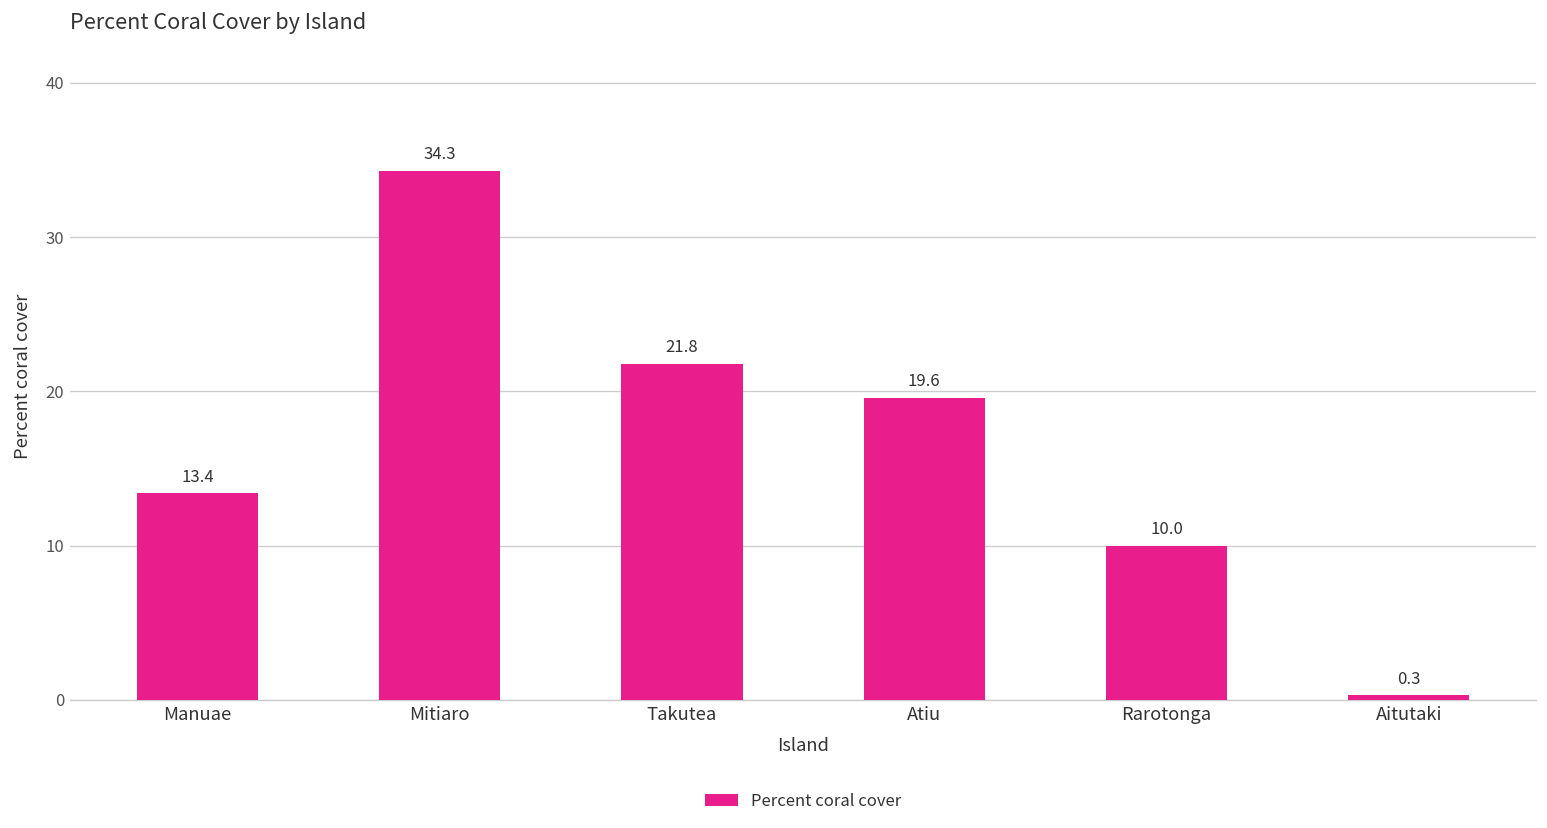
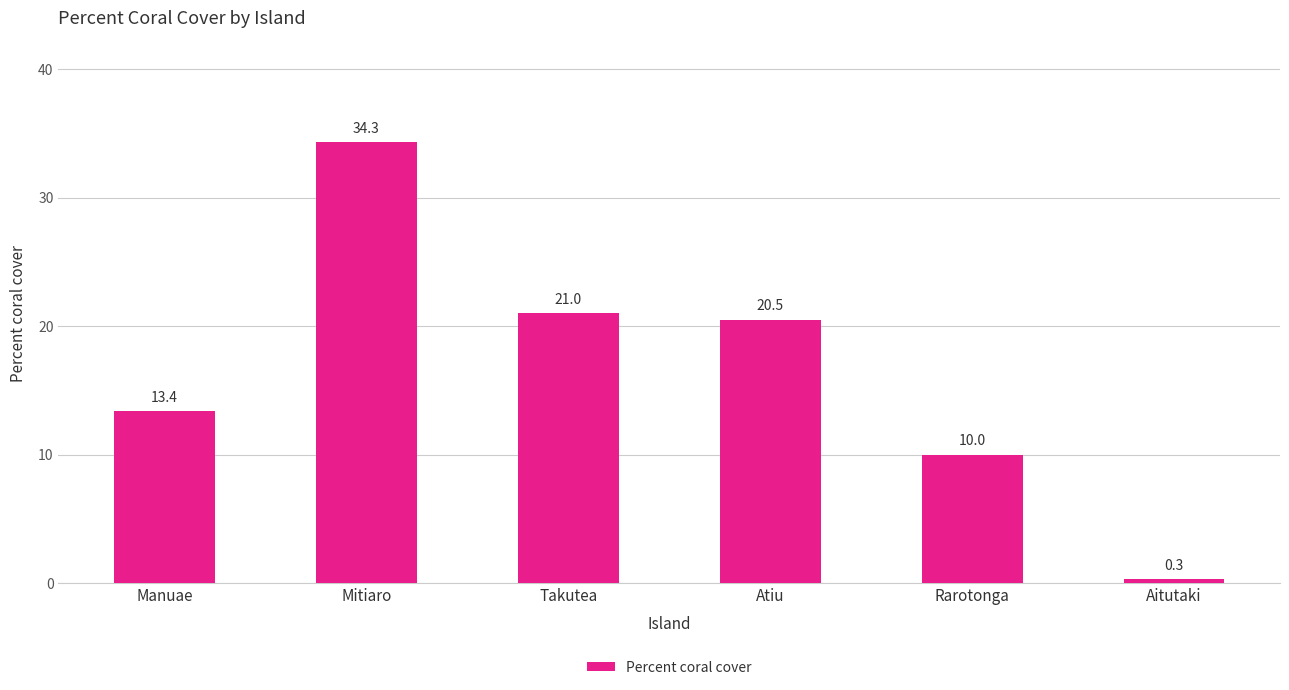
  {
    "Manuae": 13.4,
    "Mitiaro": 34.3,
-   "Takutea": 21.8,
-   "Atiu": 19.6,
+   "Takutea": 21.0,
+   "Atiu": 20.5,
    "Rarotonga": 10.0,
    "Aitutaki": 0.3
  }
